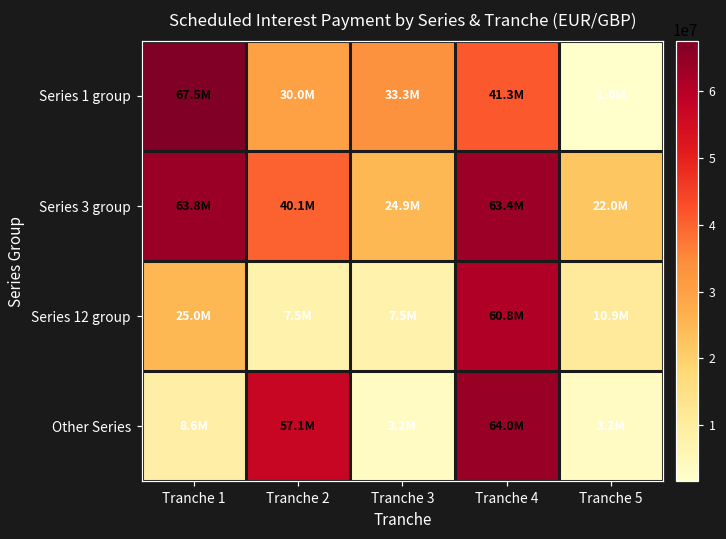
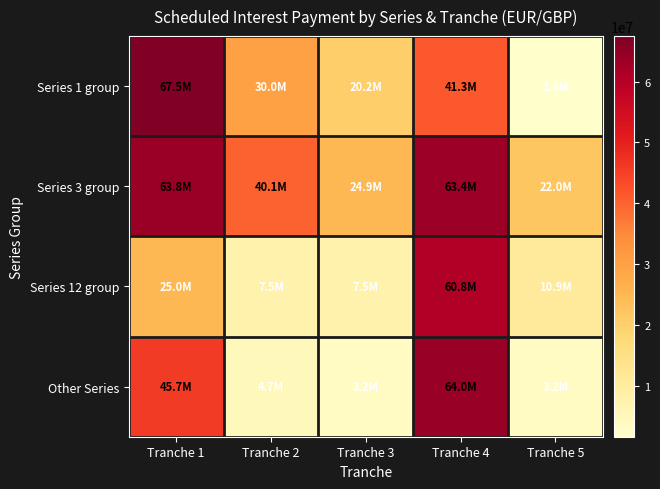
  {
    "Series 1 group": {
      "Tranche 1": "67.5M",
      "Tranche 2": "30.0M",
-     "Tranche 3": "33.3M",
+     "Tranche 3": "20.2M",
      "Tranche 4": "41.3M",
      "Tranche 5": "1.6M"
    },
    "Series 3 group": {
      "Tranche 1": "63.8M",
      "Tranche 2": "40.1M",
      "Tranche 3": "24.9M",
      "Tranche 4": "63.4M",
      "Tranche 5": "22.0M"
    },
    "Series 12 group": {
      "Tranche 1": "25.0M",
      "Tranche 2": "7.5M",
      "Tranche 3": "7.5M",
      "Tranche 4": "60.8M",
      "Tranche 5": "10.9M"
    },
    "Other Series": {
-     "Tranche 1": "8.6M",
-     "Tranche 2": "57.1M",
+     "Tranche 1": "45.7M",
+     "Tranche 2": "4.7M",
      "Tranche 3": "3.2M",
      "Tranche 4": "64.0M",
      "Tranche 5": "3.2M"
    }
  }
